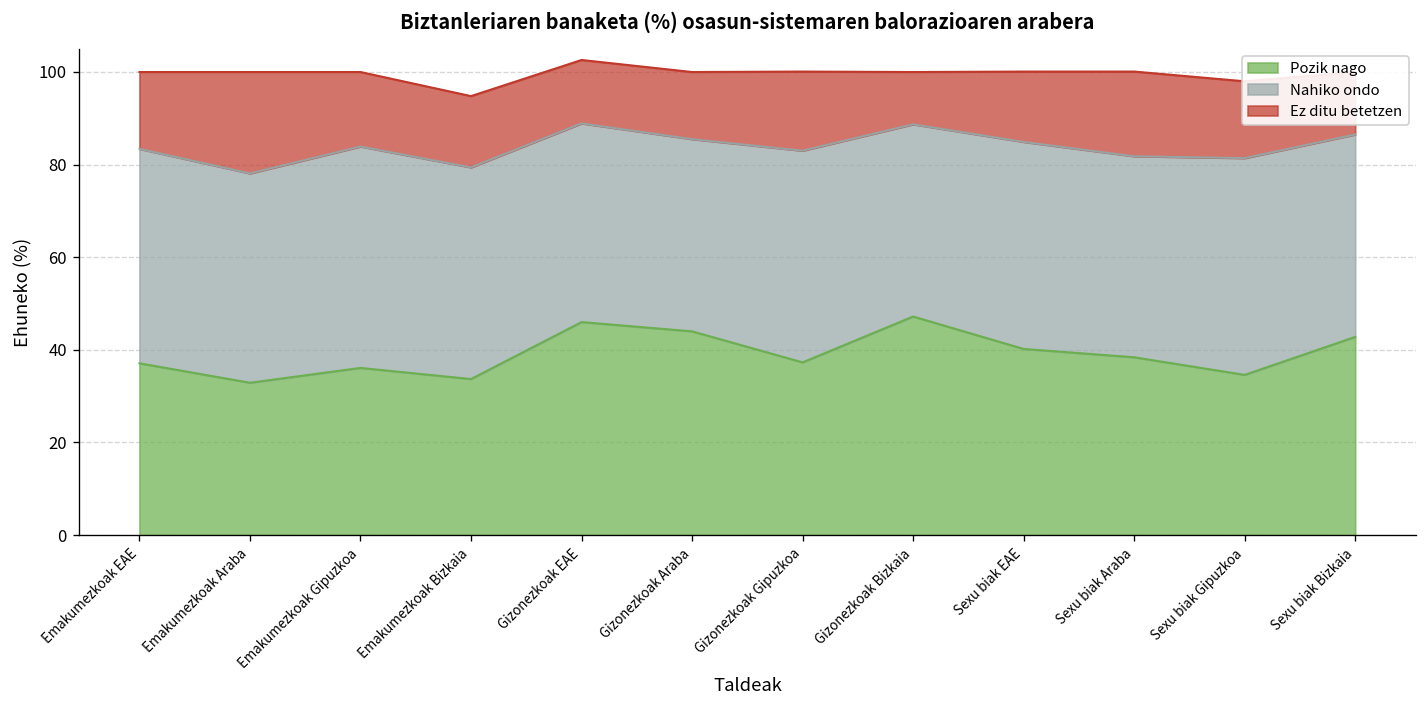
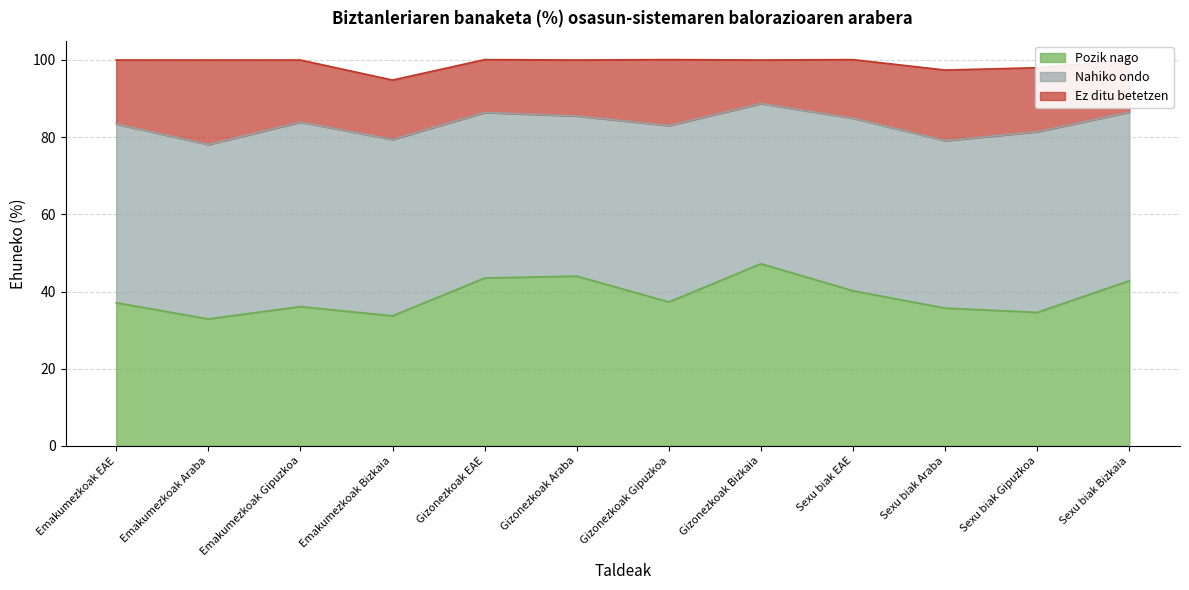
  {
    "Pozik nago": {
      "Emakumezkoak EAE": 37,
      "Emakumezkoak Araba": 33,
      "Emakumezkoak Gipuzkoa": 36,
      "Emakumezkoak Bizkaia": 34,
-     "Gizonezkoak EAE": 46,
+     "Gizonezkoak EAE": 44,
      "Gizonezkoak Araba": 44,
      "Gizonezkoak Gipuzkoa": 37,
      "Gizonezkoak Bizkaia": 47,
      "Sexu biak EAE": 40,
-     "Sexu biak Araba": 38,
+     "Sexu biak Araba": 36,
      "Sexu biak Gipuzkoa": 35,
      "Sexu biak Bizkaia": 43
    },
    "Nahiko ondo": {
      "Emakumezkoak EAE": 46,
      "Emakumezkoak Araba": 45,
      "Emakumezkoak Gipuzkoa": 48,
      "Emakumezkoak Bizkaia": 46,
      "Gizonezkoak EAE": 43,
      "Gizonezkoak Araba": 42,
      "Gizonezkoak Gipuzkoa": 46,
      "Gizonezkoak Bizkaia": 42,
      "Sexu biak EAE": 45,
      "Sexu biak Araba": 43,
      "Sexu biak Gipuzkoa": 47,
      "Sexu biak Bizkaia": 44
    },
    "Ez ditu betetzen": {
      "Emakumezkoak EAE": 17,
      "Emakumezkoak Araba": 22,
      "Emakumezkoak Gipuzkoa": 16,
      "Emakumezkoak Bizkaia": 15,
      "Gizonezkoak EAE": 14,
      "Gizonezkoak Araba": 15,
      "Gizonezkoak Gipuzkoa": 17,
      "Gizonezkoak Bizkaia": 11,
      "Sexu biak EAE": 15,
      "Sexu biak Araba": 18
    }
  }
